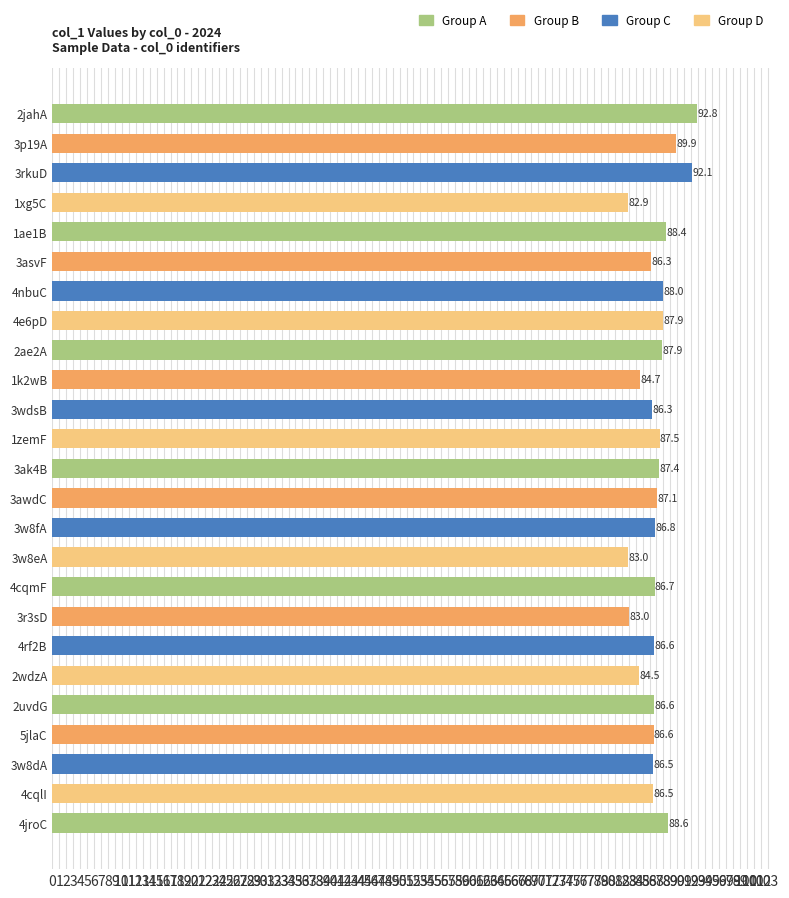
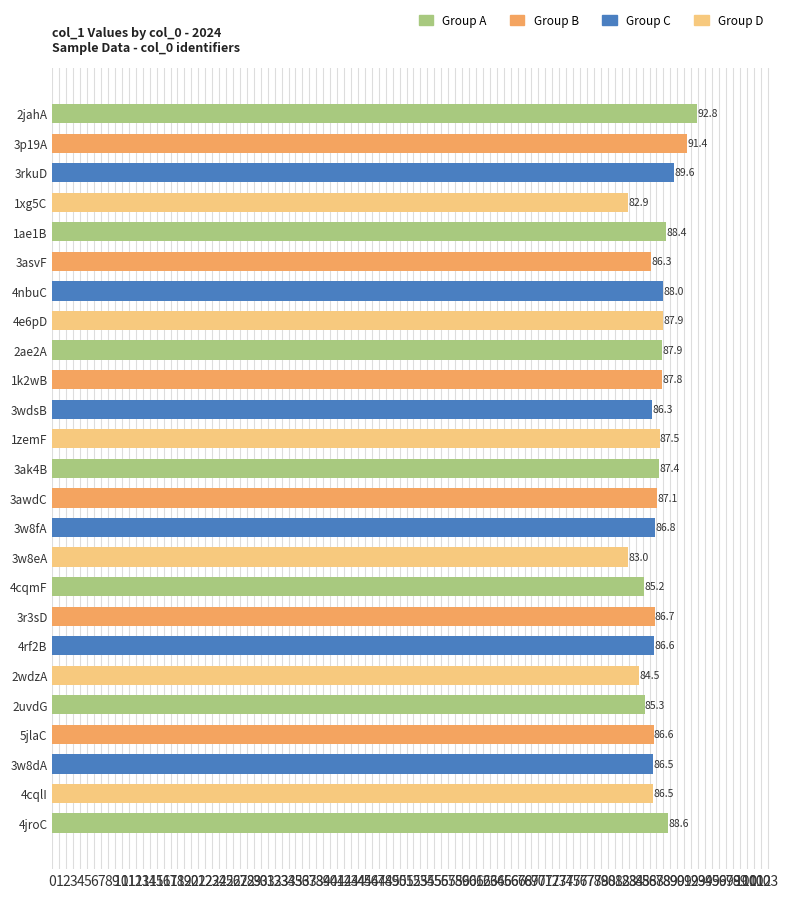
  {
    "2jahA": 92.8,
-   "3p19A": 89.9,
-   "3rkuD": 92.1,
+   "3p19A": 91.4,
+   "3rkuD": 89.6,
    "1xg5C": 82.9,
    "1ae1B": 88.4,
    "3asvF": 86.3,
    "4nbuC": 88.0,
    "4e6pD": 87.9,
    "2ae2A": 87.9,
-   "1k2wB": 84.7,
+   "1k2wB": 87.8,
    "3wdsB": 86.3,
    "1zemF": 87.5,
    "3ak4B": 87.4,
    "3awdC": 87.1,
    "3w8fA": 86.8,
    "3w8eA": 83.0,
-   "4cqmF": 86.7,
-   "3r3sD": 83.0,
+   "4cqmF": 85.2,
+   "3r3sD": 86.7,
    "4rf2B": 86.6,
    "2wdzA": 84.5,
-   "2uvdG": 86.6,
+   "2uvdG": 85.3,
    "5jlaC": 86.6,
    "3w8dA": 86.5,
    "4cqlI": 86.5,
    "4jroC": 88.6
  }
